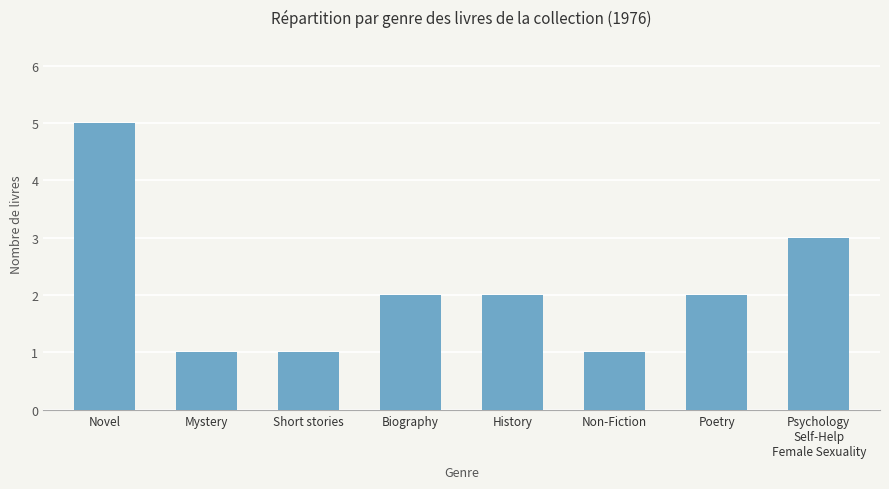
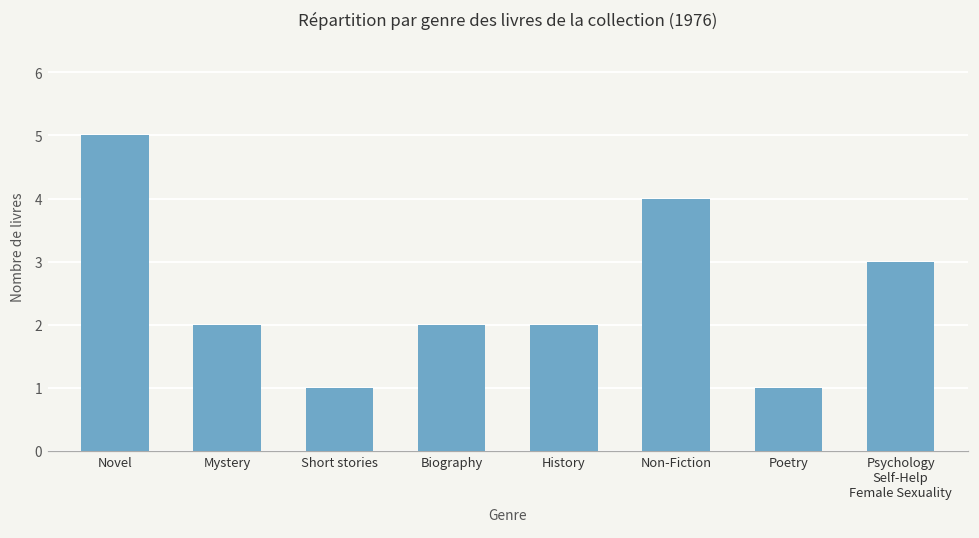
  {
    "Novel": 5,
-   "Mystery": 1,
+   "Mystery": 2,
    "Short stories": 1,
    "Biography": 2,
    "History": 2,
-   "Non-Fiction": 1,
-   "Poetry": 2,
+   "Non-Fiction": 4,
+   "Poetry": 1,
    "Psychology Self-Help Female Sexuality": 3
  }
